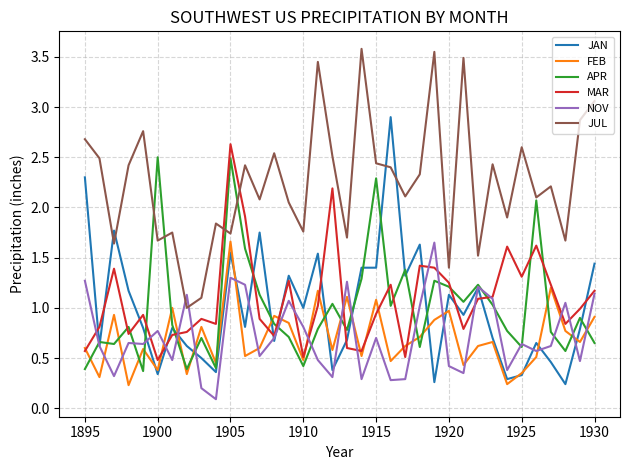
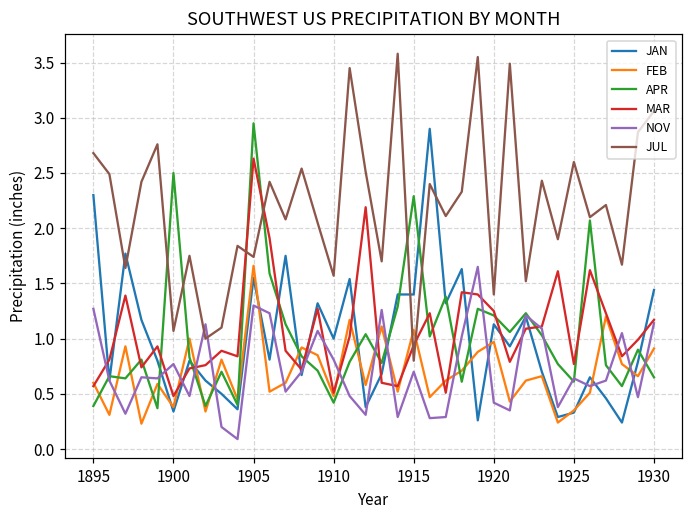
  {
    "JAN": {
      "1895": 2.30,
      "1900": 0.34,
      "1905": 1.55,
      "1910": 1.00,
      "1915": 1.40,
      "1920": 1.13,
      "1930": 1.44
    },
    "FEB": {
      "1895": 0.60,
      "1900": 0.38,
      "1905": 1.66,
      "1910": 0.48,
      "1915": 1.08,
      "1920": 0.97,
      "1930": 0.91
    },
    "APR": {
      "1895": 0.39,
      "1900": 2.50,
-     "1905": 2.49,
+     "1905": 2.95,
      "1910": 0.42,
      "1915": 2.29,
      "1920": 1.21,
      "1925": 0.61,
      "1930": 0.65
    },
    "MAR": {
      "1895": 0.57,
      "1900": 0.48,
      "1905": 2.63,
      "1910": 0.51,
      "1915": 0.94,
      "1920": 1.25,
-     "1925": 1.31,
+     "1925": 0.77,
      "1930": 1.17
    },
    "NOV": {
      "1895": 1.27,
      "1900": 0.77,
      "1905": 1.30,
      "1910": 0.81,
      "1915": 0.70,
      "1920": 0.42,
      "1925": 0.64,
      "1930": 1.14
    },
    "JUL": {
      "1895": 2.68,
-     "1900": 1.67,
+     "1900": 1.07,
      "1905": 1.74,
-     "1910": 1.76,
-     "1915": 2.44,
+     "1910": 1.57,
+     "1915": 0.80,
      "1920": 1.40,
      "1925": 2.60
    }
  }
